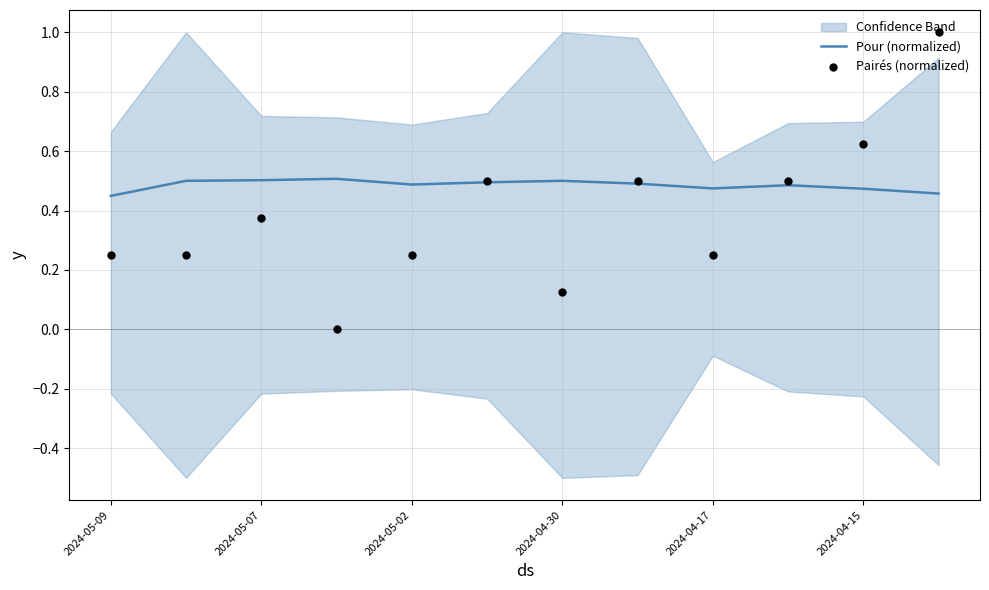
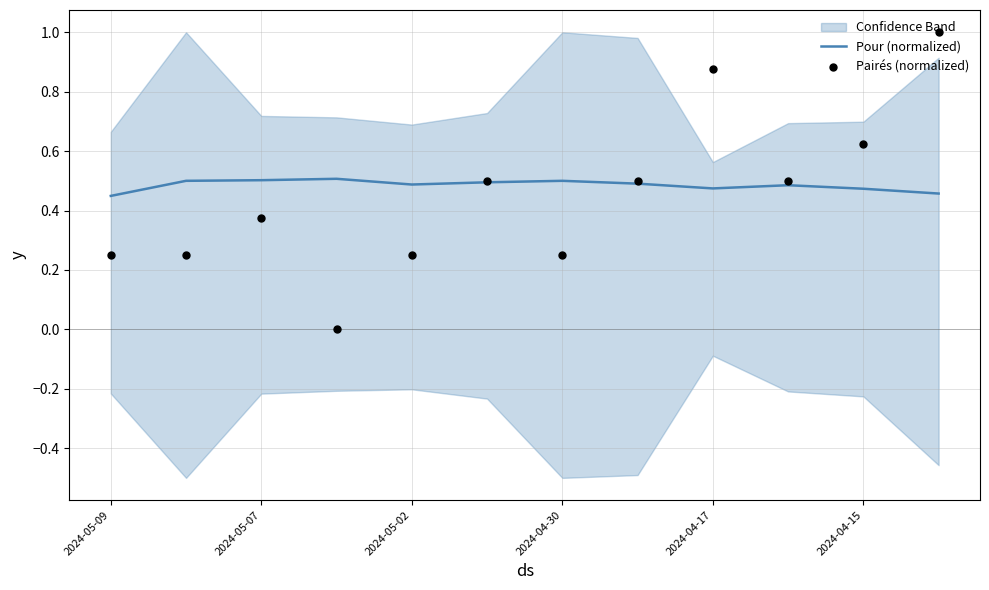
  {
    "Pairés (normalized)": {
-     "2024-04-30": 0.13,
-     "2024-04-17": 0.25
+     "2024-04-30": 0.25,
+     "2024-04-17": 0.88
    }
  }
